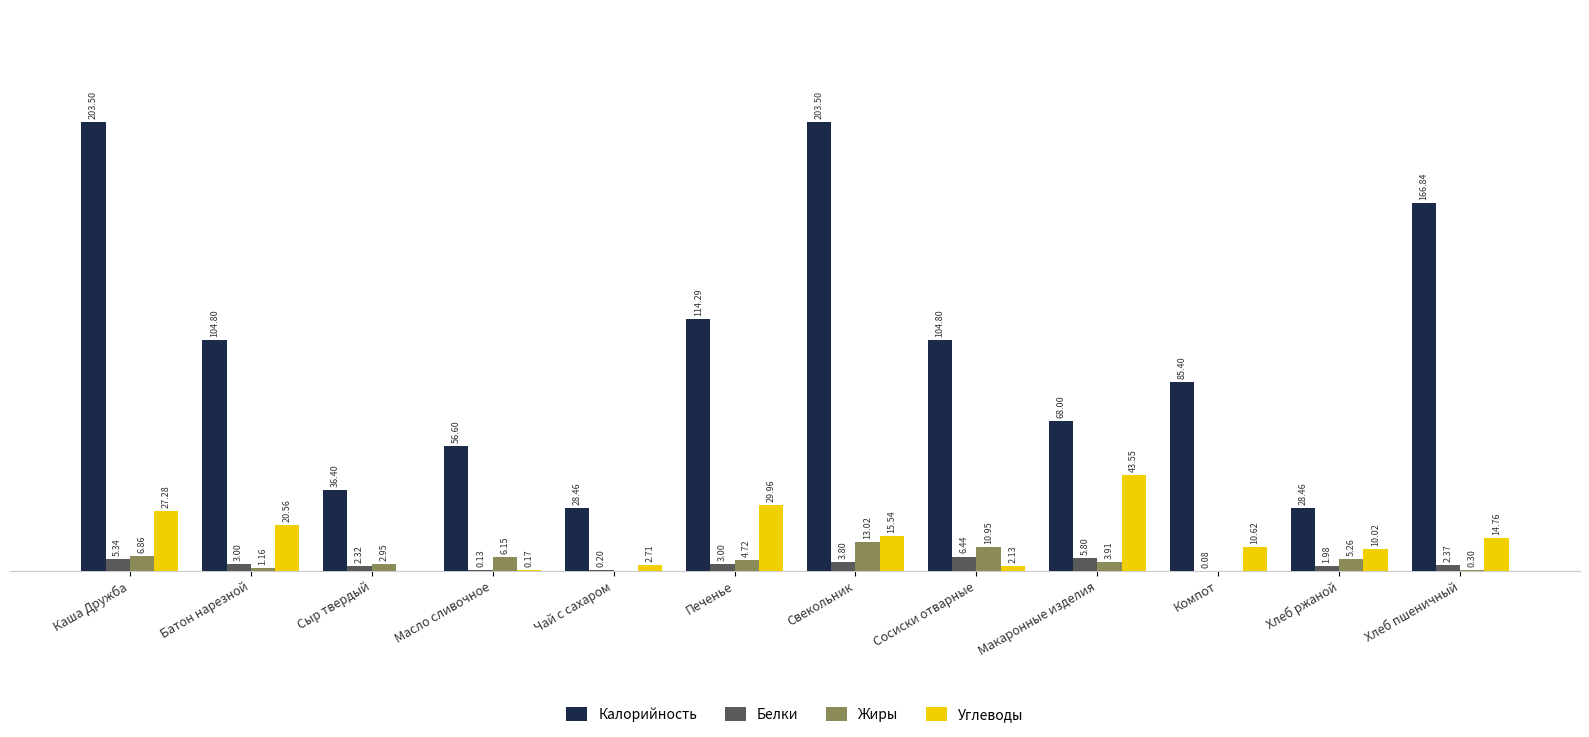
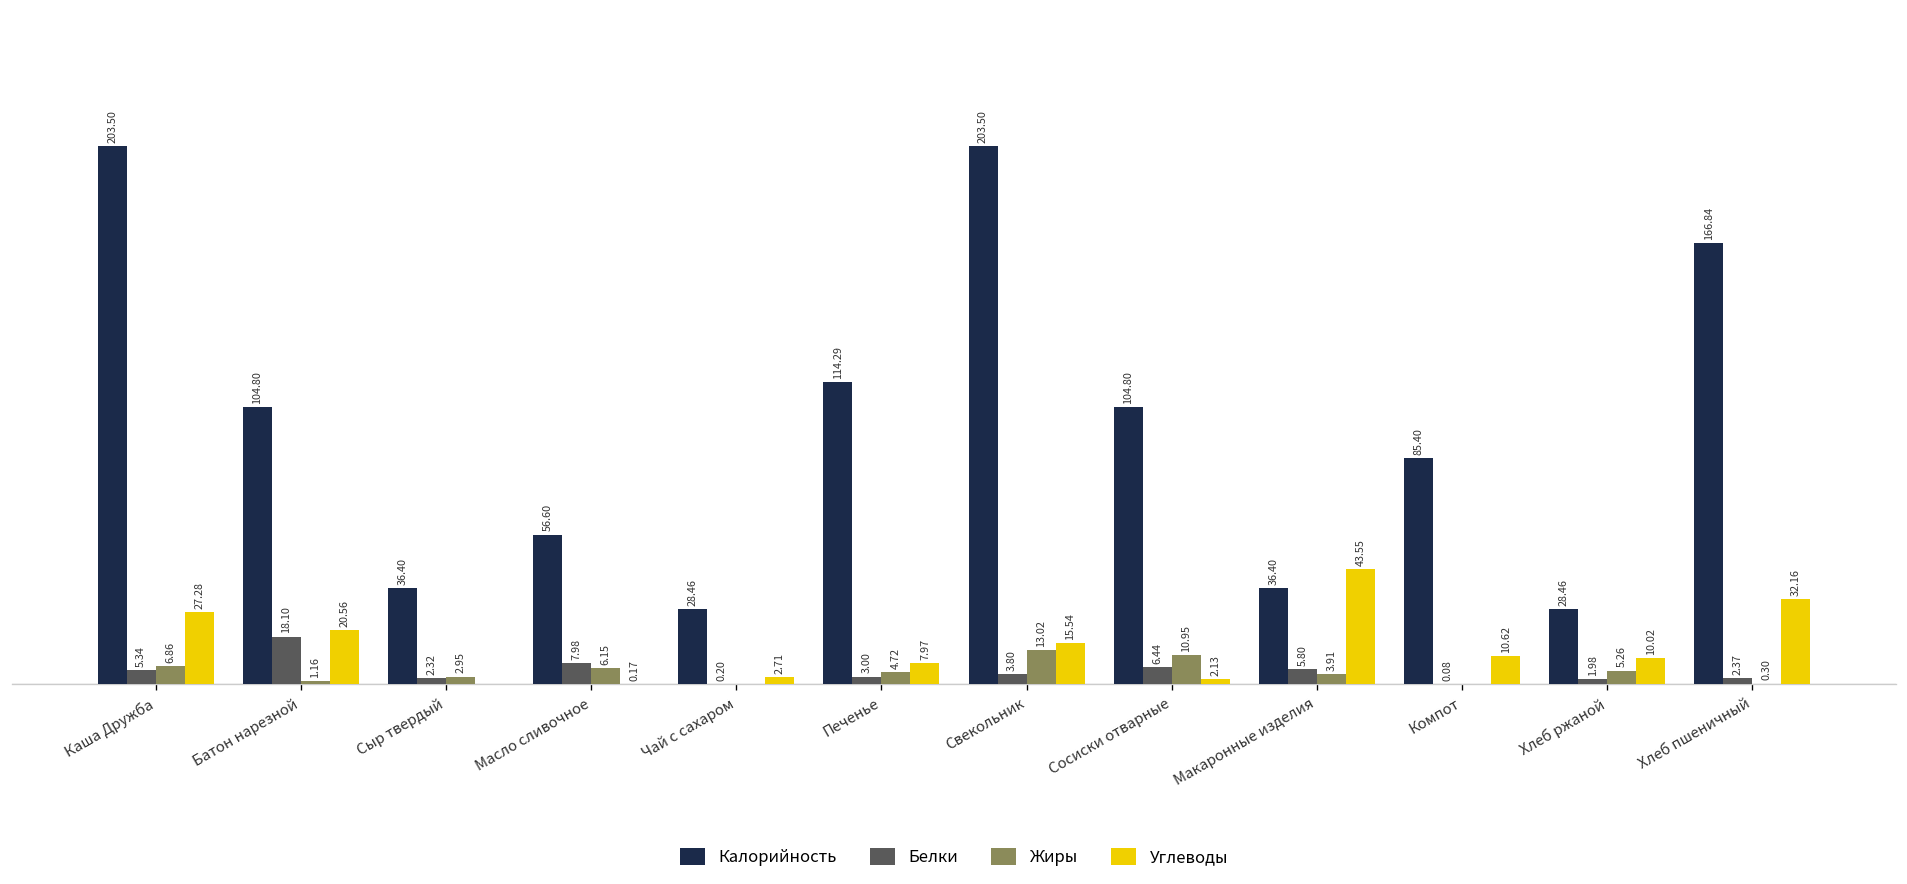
  {
    "Калорийность": {
      "Каша Дружба": 203.50,
      "Батон нарезной": 104.80,
      "Сыр твердый": 36.40,
      "Масло сливочное": 56.60,
      "Чай с сахаром": 28.46,
      "Печенье": 114.29,
      "Свекольник": 203.50,
      "Сосиски отварные": 104.80,
-     "Макаронные изделия": 68.00,
+     "Макаронные изделия": 36.40,
      "Компот": 85.40,
      "Хлеб ржаной": 28.46,
      "Хлеб пшеничный": 166.84
    },
    "Белки": {
      "Каша Дружба": 5.34,
-     "Батон нарезной": 3.00,
+     "Батон нарезной": 18.10,
      "Сыр твердый": 2.32,
-     "Масло сливочное": 0.13,
+     "Масло сливочное": 7.98,
      "Чай с сахаром": 0.20,
      "Печенье": 3.00,
      "Свекольник": 3.80,
      "Сосиски отварные": 6.44,
      "Макаронные изделия": 5.80,
      "Компот": 0.08,
      "Хлеб ржаной": 1.98,
      "Хлеб пшеничный": 2.37
    },
    "Жиры": {
      "Каша Дружба": 6.86,
      "Батон нарезной": 1.16,
      "Сыр твердый": 2.95,
      "Масло сливочное": 6.15,
      "Печенье": 4.72,
      "Свекольник": 13.02,
      "Сосиски отварные": 10.95,
      "Макаронные изделия": 3.91,
      "Хлеб ржаной": 5.26,
      "Хлеб пшеничный": 0.30
    },
    "Углеводы": {
      "Каша Дружба": 27.28,
      "Батон нарезной": 20.56,
      "Масло сливочное": 0.17,
      "Чай с сахаром": 2.71,
-     "Печенье": 29.96,
+     "Печенье": 7.97,
      "Свекольник": 15.54,
      "Сосиски отварные": 2.13,
      "Макаронные изделия": 43.55,
      "Компот": 10.62,
      "Хлеб ржаной": 10.02,
-     "Хлеб пшеничный": 14.76
+     "Хлеб пшеничный": 32.16
    }
  }
